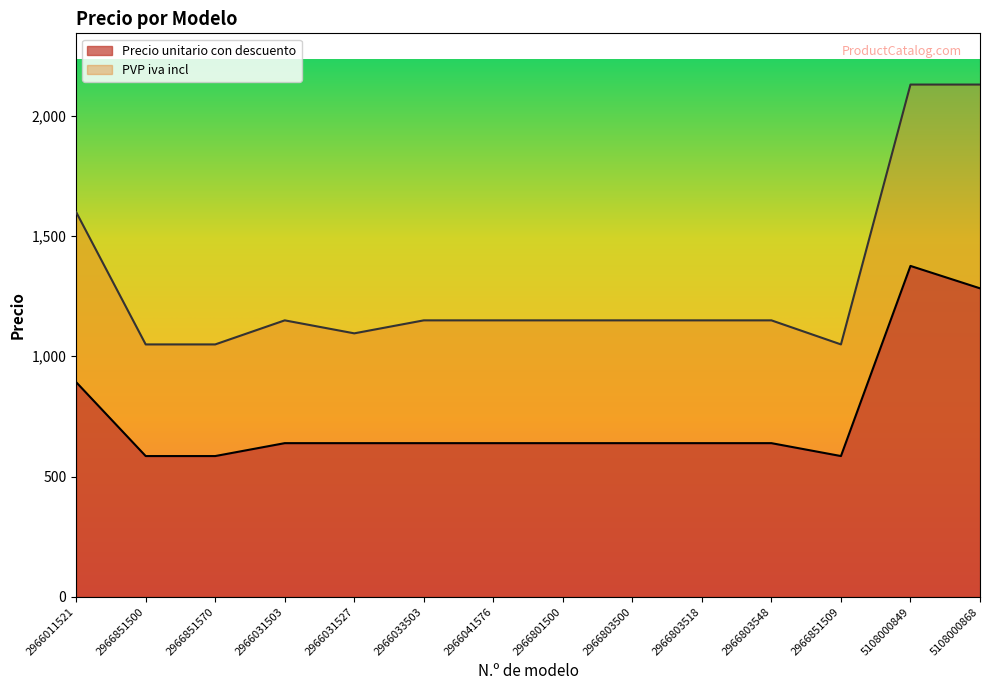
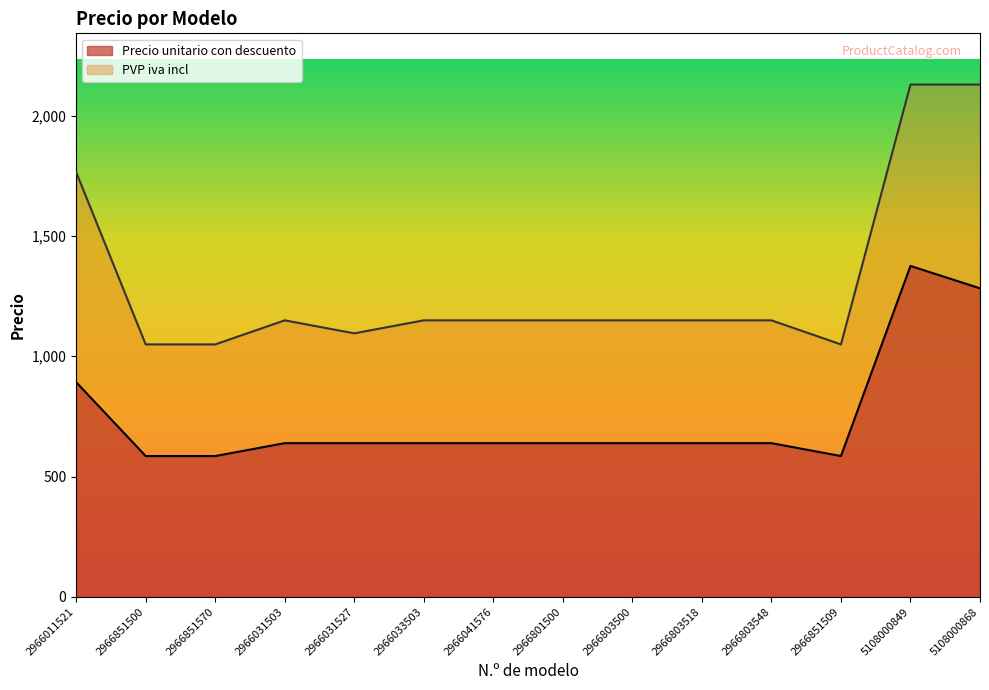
  {
    "Precio unitario con descuento": {
      "2966011521": "890",
      "2966851500": "590",
      "2966851570": "590",
      "2966031503": "640",
      "2966031527": "640",
      "2966033503": "640",
      "2966041576": "640",
      "2966801500": "640",
      "2966803500": "640",
      "2966803518": "640",
      "2966803548": "640",
      "2966851509": "590",
      "5108000849": "1,380",
      "5108000868": "1,280"
    },
    "PVP iva incl": {
-     "2966011521": "1,600",
+     "2966011521": "1,770",
      "2966851500": "1,050",
      "2966851570": "1,050",
      "2966031503": "1,150",
      "2966031527": "1,100",
      "2966033503": "1,150",
      "2966041576": "1,150",
      "2966801500": "1,150",
      "2966803500": "1,150",
      "2966803518": "1,150",
      "2966803548": "1,150",
      "2966851509": "1,050",
      "5108000849": "2,130",
      "5108000868": "2,130"
    }
  }
